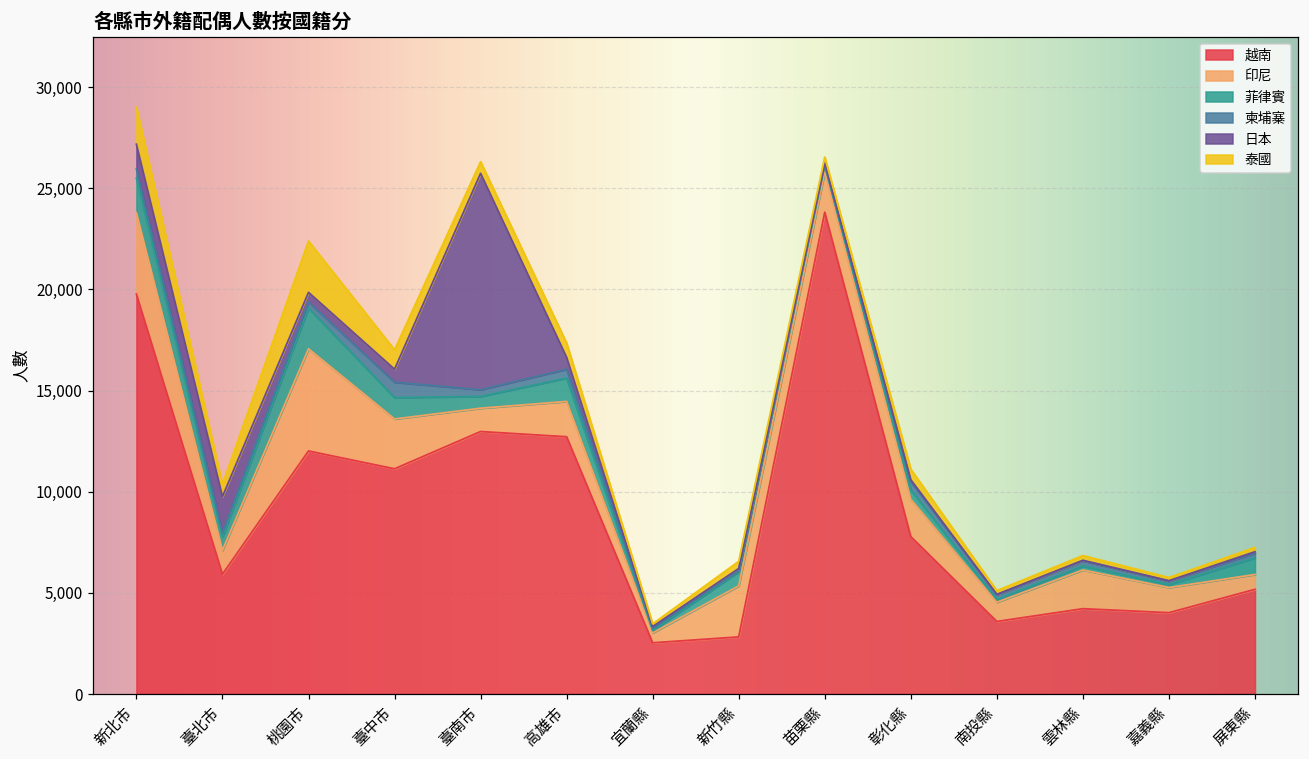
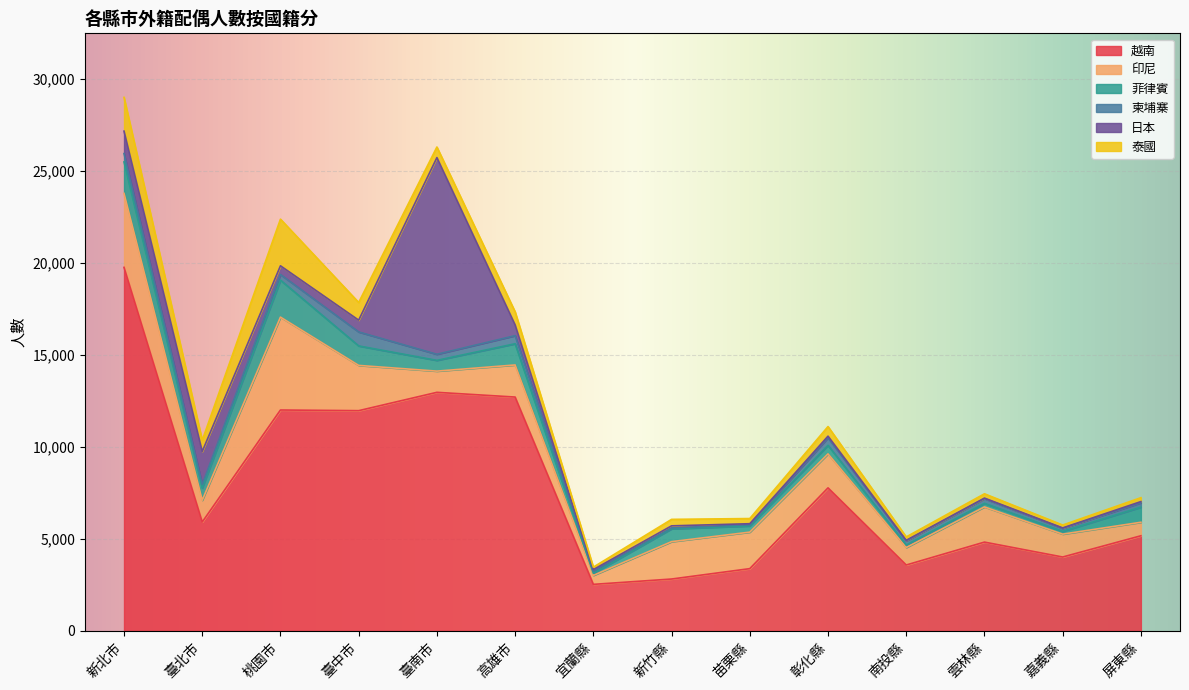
  {
    "越南": {
      "新北市": "19,800",
      "臺北市": "5,900",
      "桃園市": "12,000",
-     "臺中市": "11,100",
+     "臺中市": "12,000",
      "臺南市": "13,000",
      "高雄市": "12,700",
      "宜蘭縣": "2,500",
      "新竹縣": "2,800",
-     "苗栗縣": "23,800",
+     "苗栗縣": "3,400",
      "彰化縣": "7,800",
      "南投縣": "3,600",
-     "雲林縣": "4,200",
+     "雲林縣": "4,800",
      "嘉義縣": "4,000",
      "屏東縣": "5,200"
    },
    "印尼": {
      "新北市": "4,000",
      "臺北市": "1,200",
      "桃園市": "5,100",
      "臺中市": "2,500",
      "臺南市": "1,200",
      "高雄市": "1,700",
-     "新竹縣": "2,500",
+     "新竹縣": "2,000",
      "苗栗縣": "2,000",
      "彰化縣": "1,800",
      "雲林縣": "1,900",
      "嘉義縣": "1,200",
      "屏東縣": "700"
    },
    "日本": {
      "新北市": "1,200",
      "臺北市": "1,800",
      "桃園市": "500",
      "臺中市": "600",
      "臺南市": "10,700",
      "高雄市": "600"
    },
    "泰國": {
      "新北市": "1,800",
      "臺北市": "600",
      "桃園市": "2,500",
      "臺中市": "1,000",
      "臺南市": "600",
      "高雄市": "700",
      "新竹縣": "400",
      "苗栗縣": "300",
      "彰化縣": "500",
      "南投縣": "200",
      "雲林縣": "200",
      "嘉義縣": "200",
      "屏東縣": "200"
    }
  }
